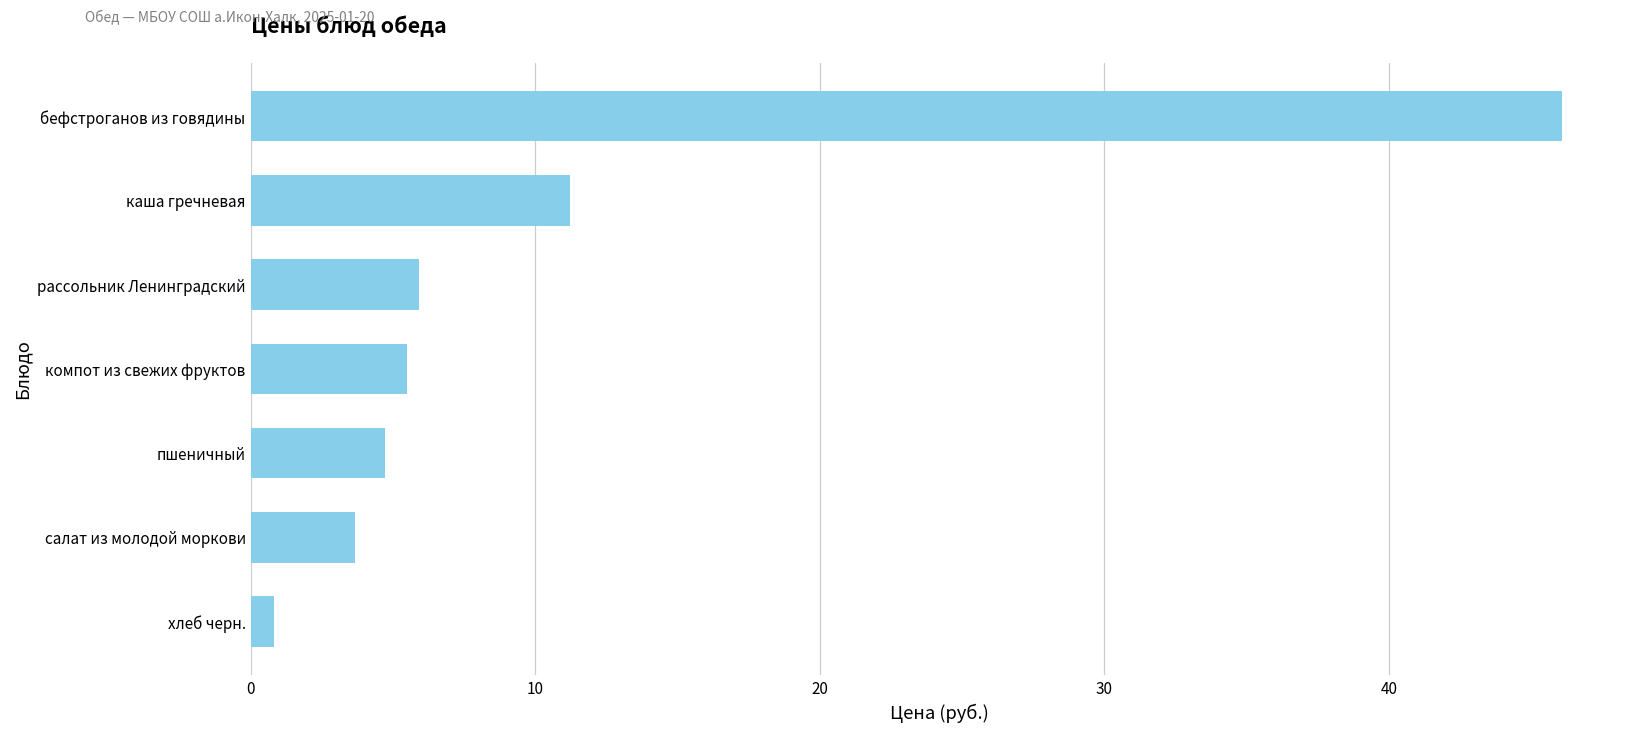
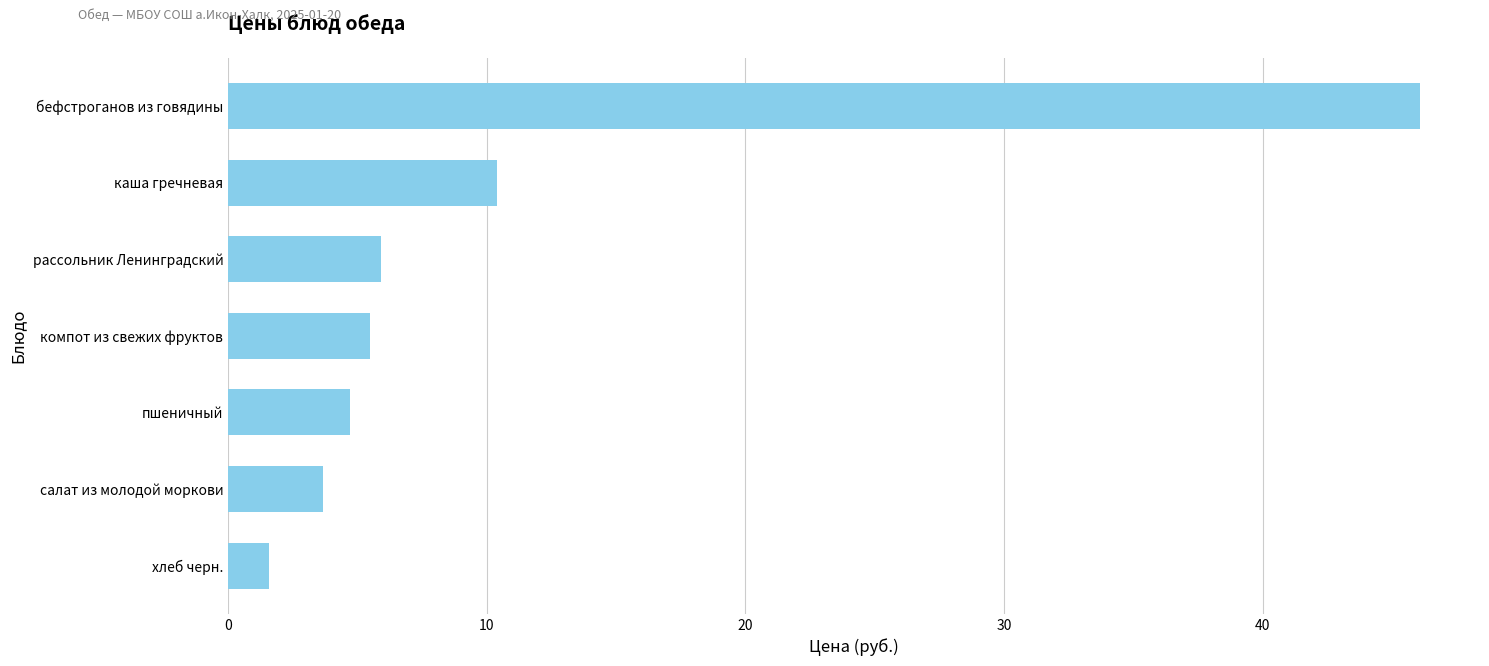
  {
    "бефстроганов из говядины": 46.1,
-   "каша гречневая": 11.2,
+   "каша гречневая": 10.4,
    "рассольник Ленинградский": 5.9,
    "компот из свежих фруктов": 5.5,
    "пшеничный": 4.7,
    "салат из молодой моркови": 3.7,
-   "хлеб черн.": 0.8
+   "хлеб черн.": 1.6
  }
